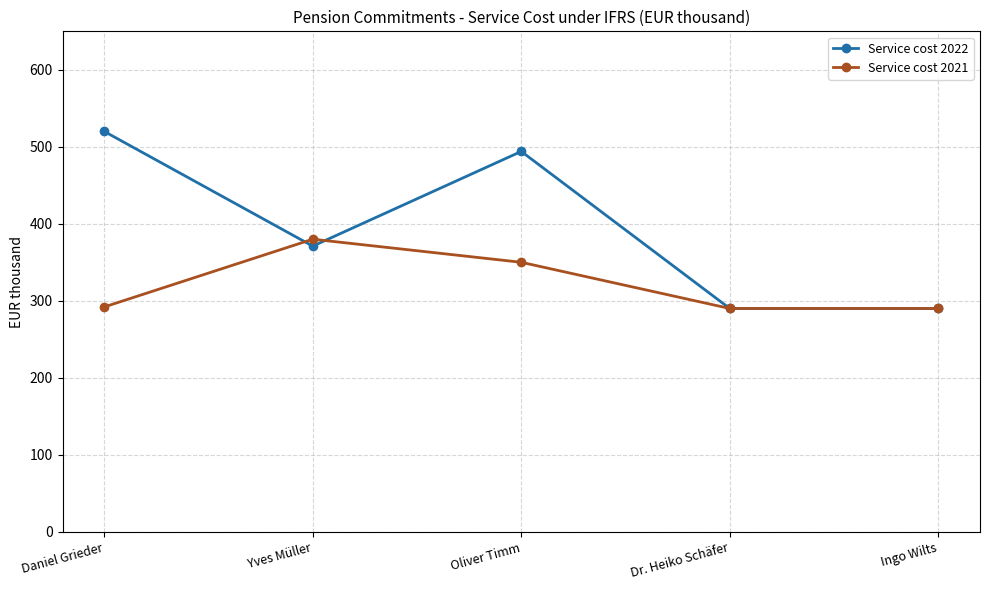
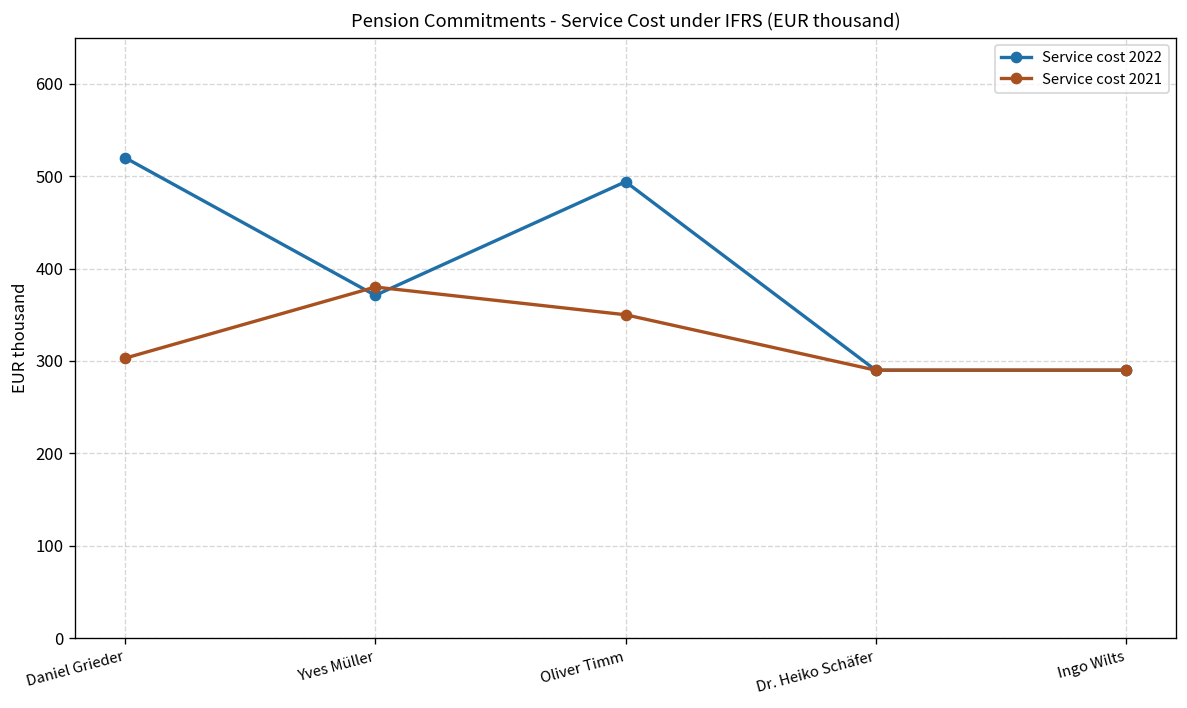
  {
    "Service cost 2022": {
      "Daniel Grieder": 520,
      "Yves Müller": 370,
      "Oliver Timm": 490
    },
    "Service cost 2021": {
-     "Daniel Grieder": 290,
+     "Daniel Grieder": 300,
      "Yves Müller": 380,
      "Oliver Timm": 350
    }
  }
